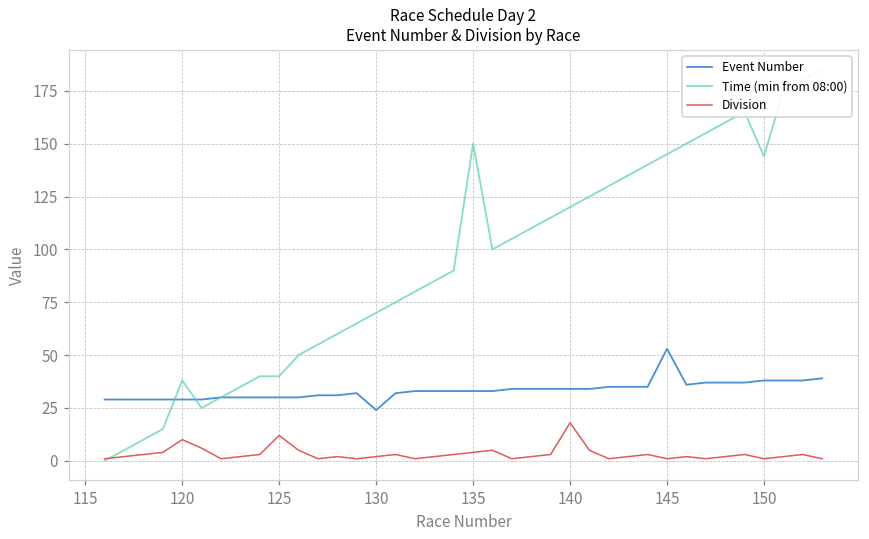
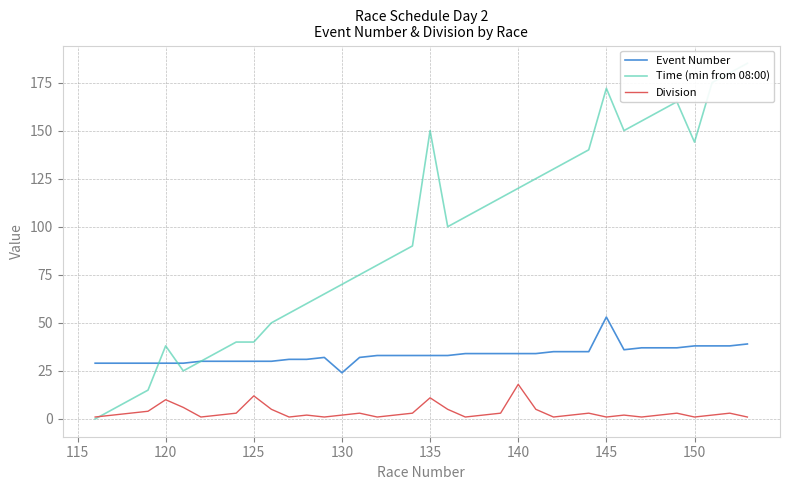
  {
    "Event Number": {
      "120": 29,
      "125": 30,
      "130": 24,
      "135": 33,
      "140": 34,
      "145": 53,
      "150": 38
    },
    "Time (min from 08:00)": {
      "120": 38,
      "125": 40,
      "130": 70,
      "135": 150,
      "140": 120,
-     "145": 145,
+     "145": 172,
      "150": 144
    },
    "Division": {
      "120": 10,
      "125": 12,
      "130": 2,
-     "135": 4,
+     "135": 11,
      "140": 18,
      "145": 1,
      "150": 1
    }
  }
